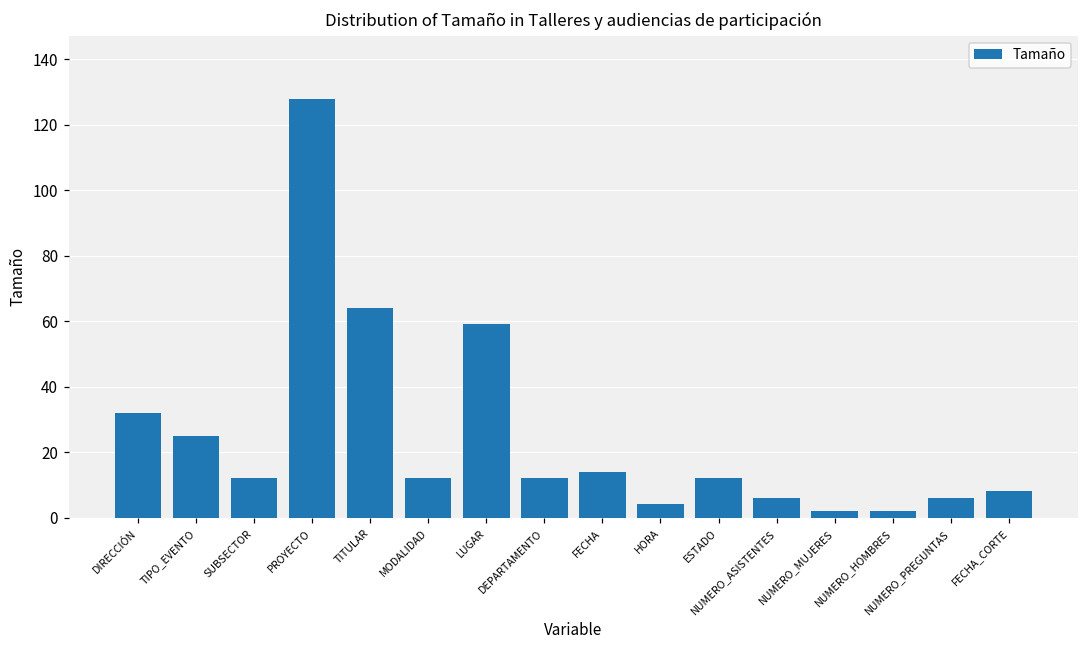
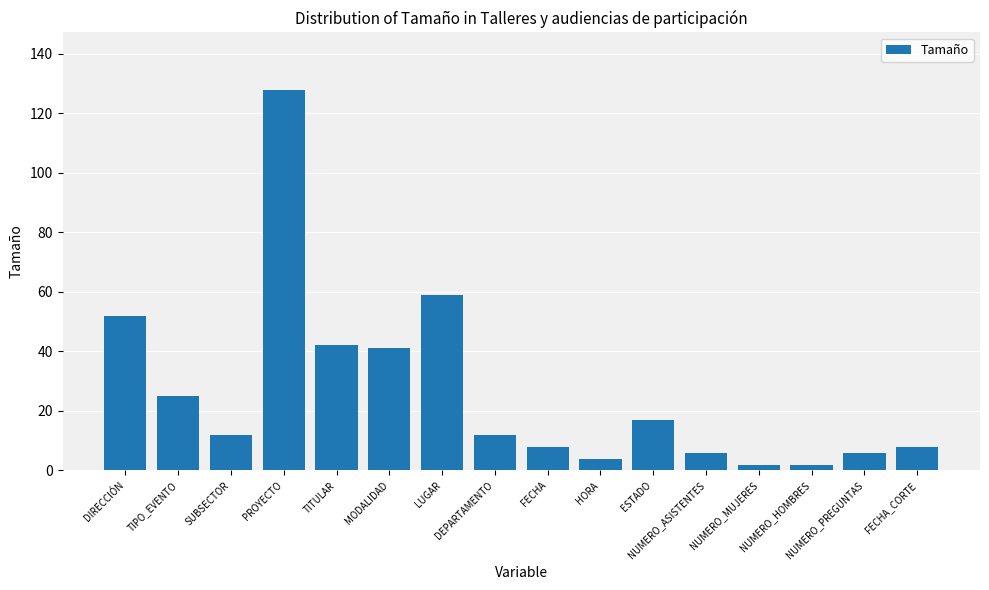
  {
-   "DIRECCIÓN": 32,
+   "DIRECCIÓN": 52,
    "TIPO_EVENTO": 25,
    "SUBSECTOR": 12,
    "PROYECTO": 128,
-   "TITULAR": 64,
-   "MODALIDAD": 12,
+   "TITULAR": 42,
+   "MODALIDAD": 41,
    "LUGAR": 59,
    "DEPARTAMENTO": 12,
-   "FECHA": 14,
+   "FECHA": 8,
    "HORA": 4,
-   "ESTADO": 12,
+   "ESTADO": 17,
    "NUMERO_ASISTENTES": 6,
    "NUMERO_MUJERES": 2,
    "NUMERO_HOMBRES": 2,
    "NUMERO_PREGUNTAS": 6,
    "FECHA_CORTE": 8
  }
